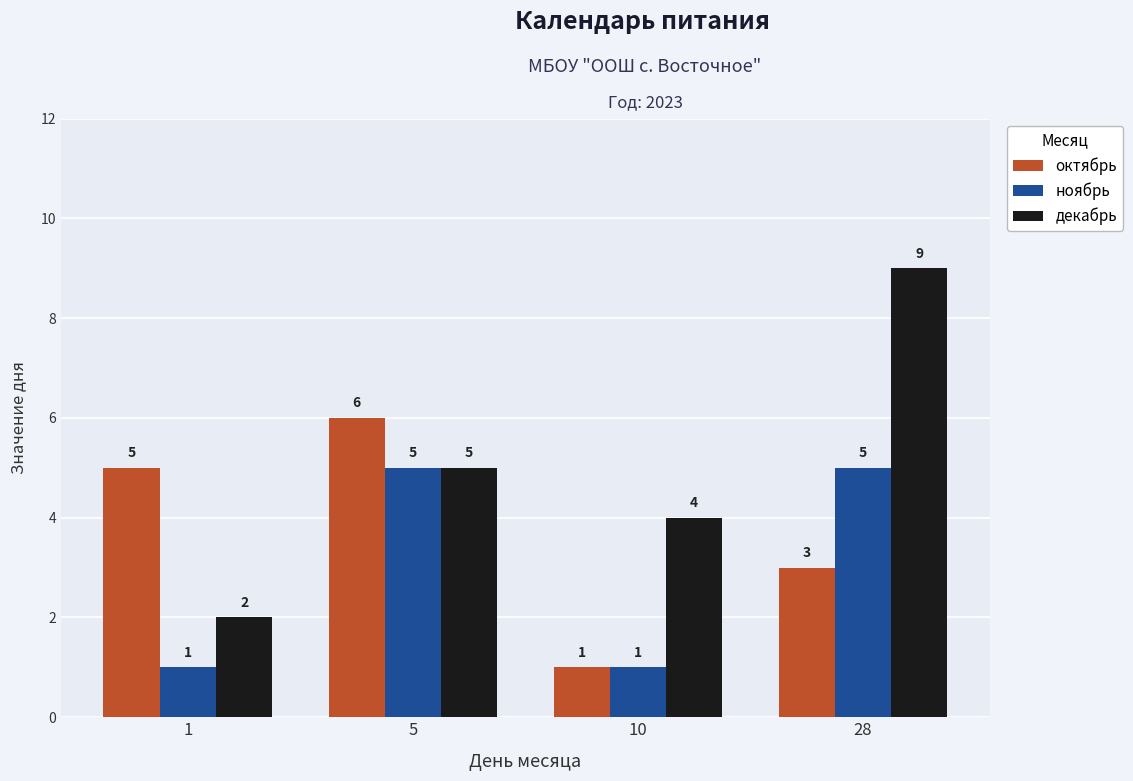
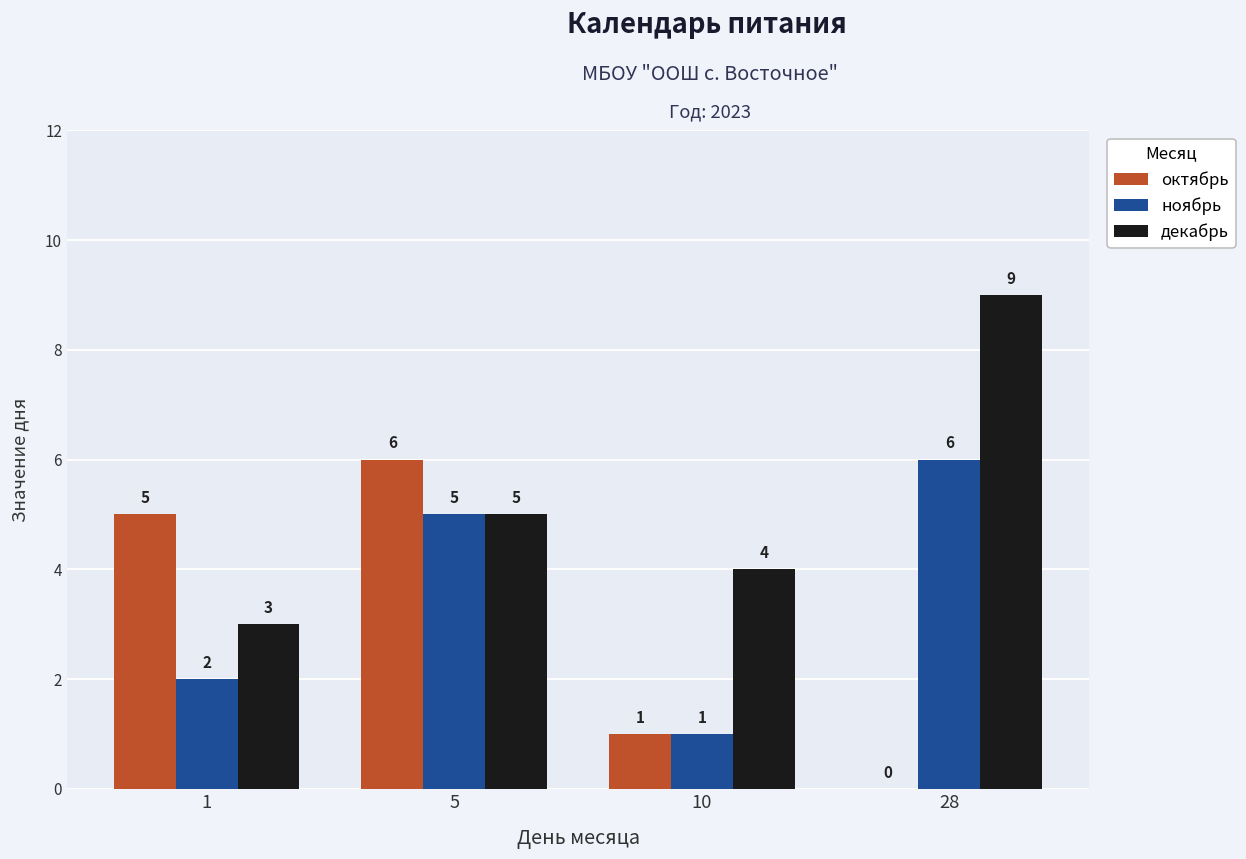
  {
    "октябрь": {
      "1": 5,
      "5": 6,
      "10": 1,
-     "28": 3
+     "28": 0
    },
    "ноябрь": {
-     "1": 1,
+     "1": 2,
      "5": 5,
      "10": 1,
-     "28": 5
+     "28": 6
    },
    "декабрь": {
-     "1": 2,
+     "1": 3,
      "5": 5,
      "10": 4,
      "28": 9
    }
  }
